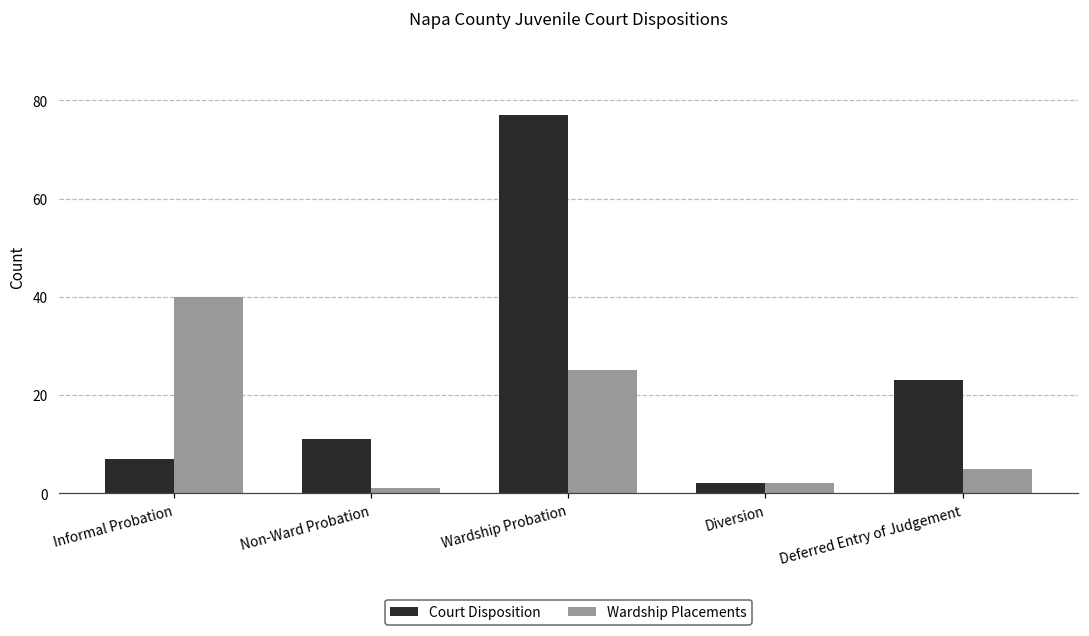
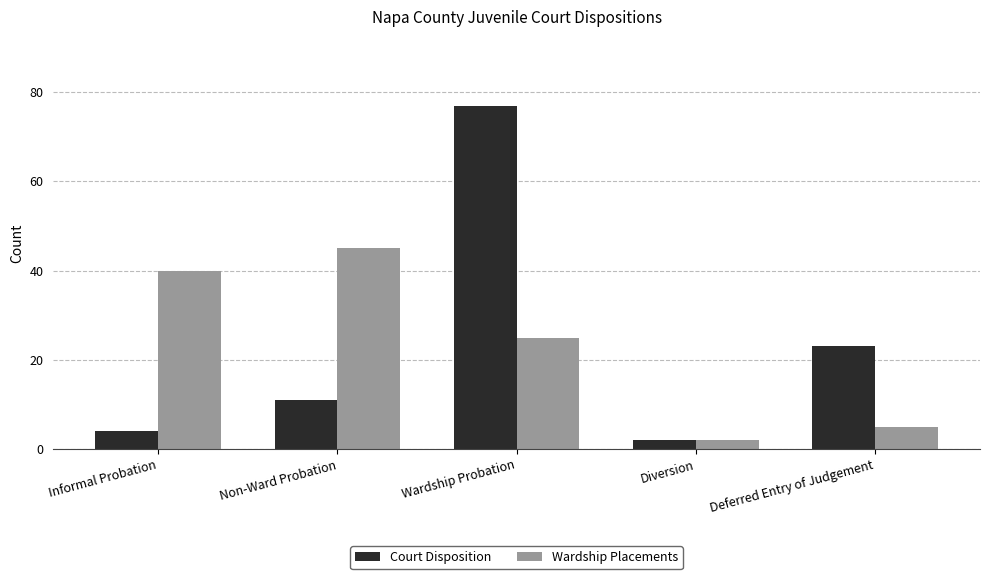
  {
    "Court Disposition": {
-     "Informal Probation": 7,
+     "Informal Probation": 4,
      "Non-Ward Probation": 11,
      "Wardship Probation": 77,
      "Diversion": 2,
      "Deferred Entry of Judgement": 23
    },
    "Wardship Placements": {
      "Informal Probation": 40,
-     "Non-Ward Probation": 1,
+     "Non-Ward Probation": 45,
      "Wardship Probation": 25,
      "Diversion": 2,
      "Deferred Entry of Judgement": 5
    }
  }
